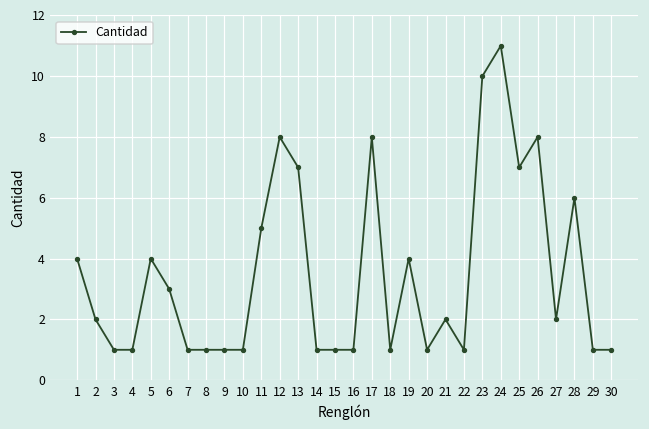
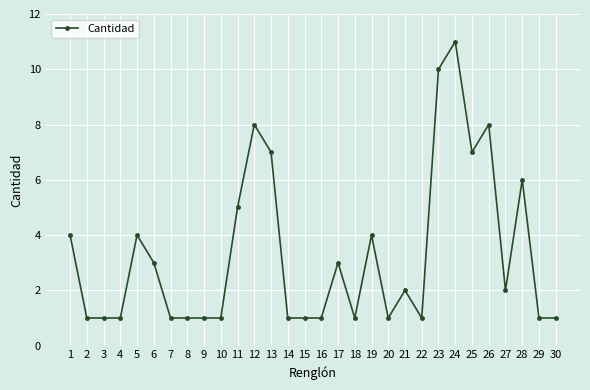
  {
    "1": 4,
-   "2": 2,
+   "2": 1,
    "3": 1,
    "4": 1,
    "5": 4,
    "6": 3,
    "7": 1,
    "8": 1,
    "9": 1,
    "10": 1,
    "11": 5,
    "12": 8,
    "13": 7,
    "14": 1,
    "15": 1,
    "16": 1,
-   "17": 8,
+   "17": 3,
    "18": 1,
    "19": 4,
    "20": 1,
    "21": 2,
    "22": 1,
    "23": 10,
    "24": 11,
    "25": 7,
    "26": 8,
    "27": 2,
    "28": 6,
    "29": 1,
    "30": 1
  }
